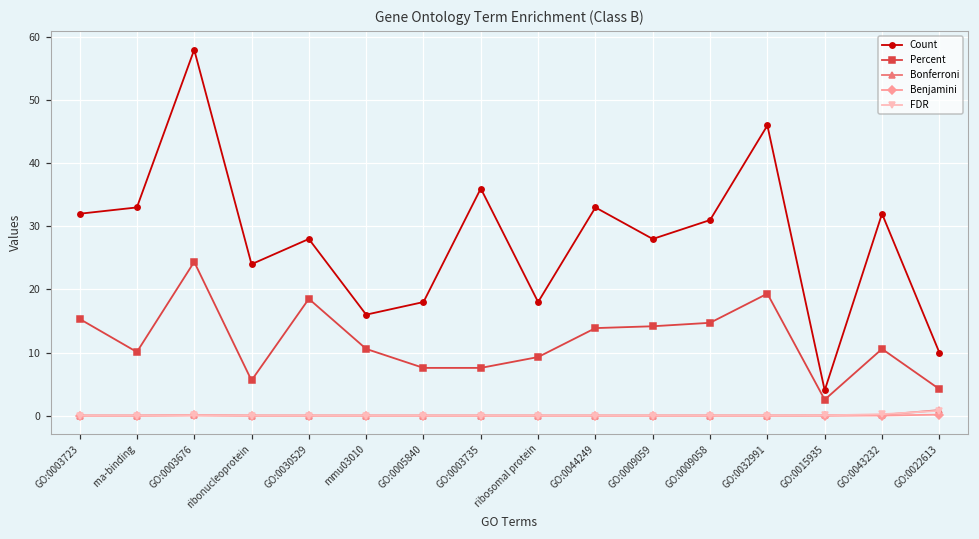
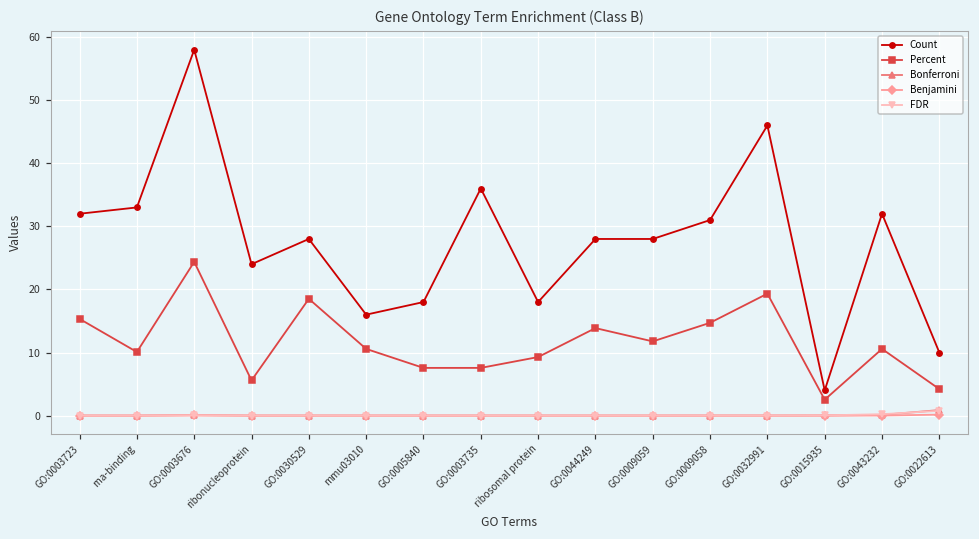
  {
    "Count": {
      "GO:0003723": 32,
      "rna-binding": 33,
      "GO:0003676": 58,
      "ribonucleoprotein": 24,
      "GO:0030529": 28,
      "mmu03010": 16,
      "GO:0005840": 18,
      "GO:0003735": 36,
      "ribosomal protein": 18,
-     "GO:0044249": 33,
+     "GO:0044249": 28,
      "GO:0009059": 28,
      "GO:0009058": 31,
      "GO:0032991": 46,
      "GO:0015935": 4,
      "GO:0043232": 32,
      "GO:0022613": 10
    },
    "Percent": {
      "GO:0003723": 15,
      "rna-binding": 10,
      "GO:0003676": 24,
      "ribonucleoprotein": 6,
      "GO:0030529": 19,
      "mmu03010": 11,
      "GO:0005840": 8,
      "GO:0003735": 8,
      "ribosomal protein": 9,
      "GO:0044249": 14,
-     "GO:0009059": 14,
+     "GO:0009059": 12,
      "GO:0009058": 15,
      "GO:0032991": 19,
      "GO:0015935": 3,
      "GO:0043232": 11,
      "GO:0022613": 4
    }
  }
